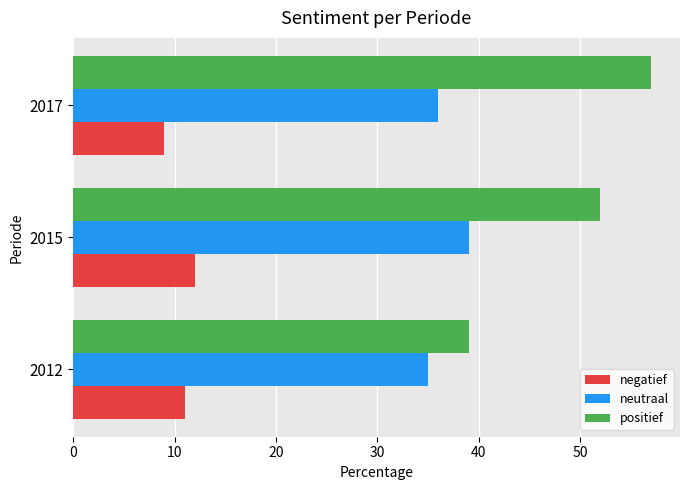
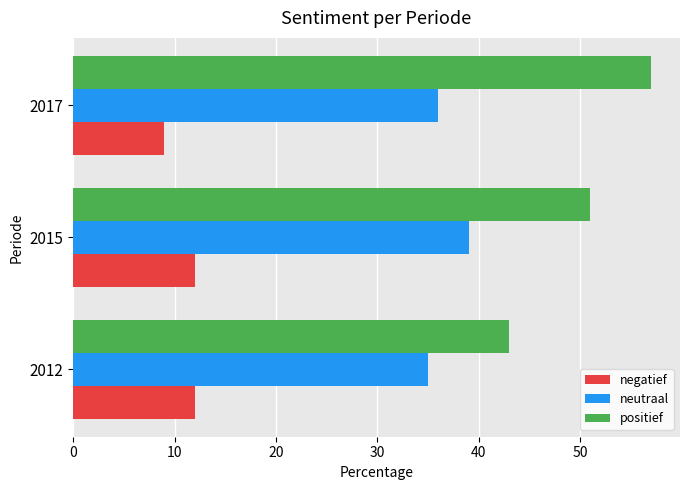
  {
    "negatief": {
      "2017": 9,
      "2015": 12,
-     "2012": 11
+     "2012": 12
    },
    "neutraal": {
      "2017": 36,
      "2015": 39,
      "2012": 35
    },
    "positief": {
      "2017": 57,
-     "2015": 52,
-     "2012": 39
+     "2015": 51,
+     "2012": 43
    }
  }
